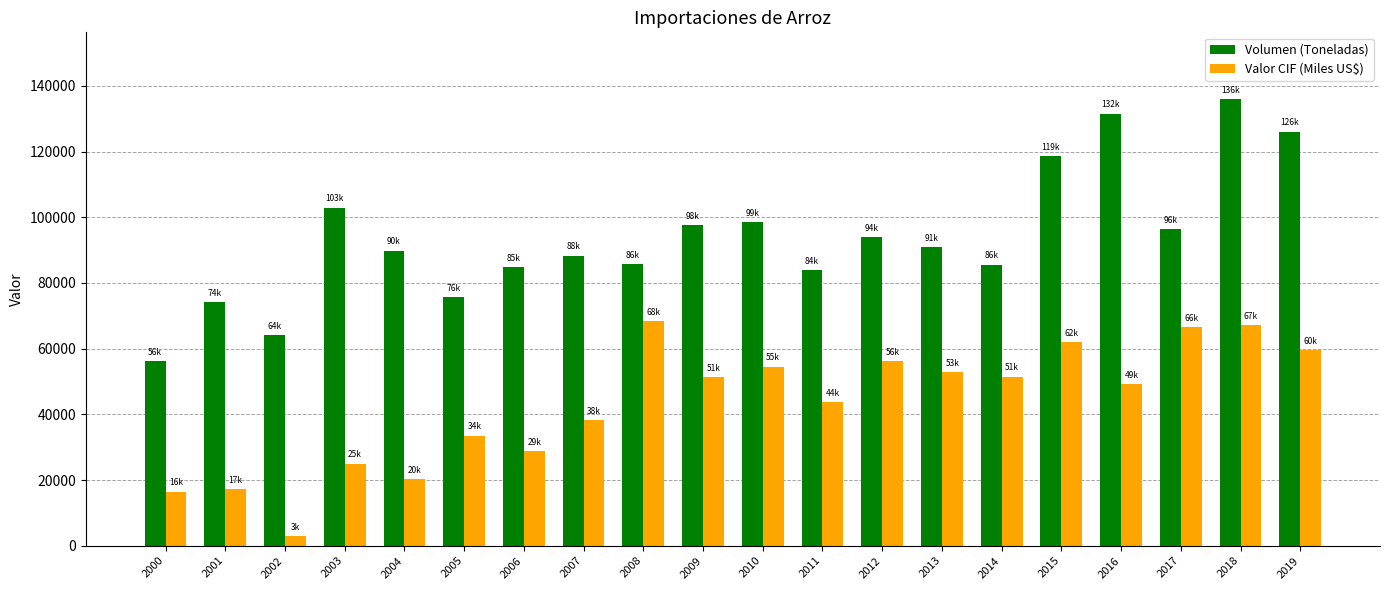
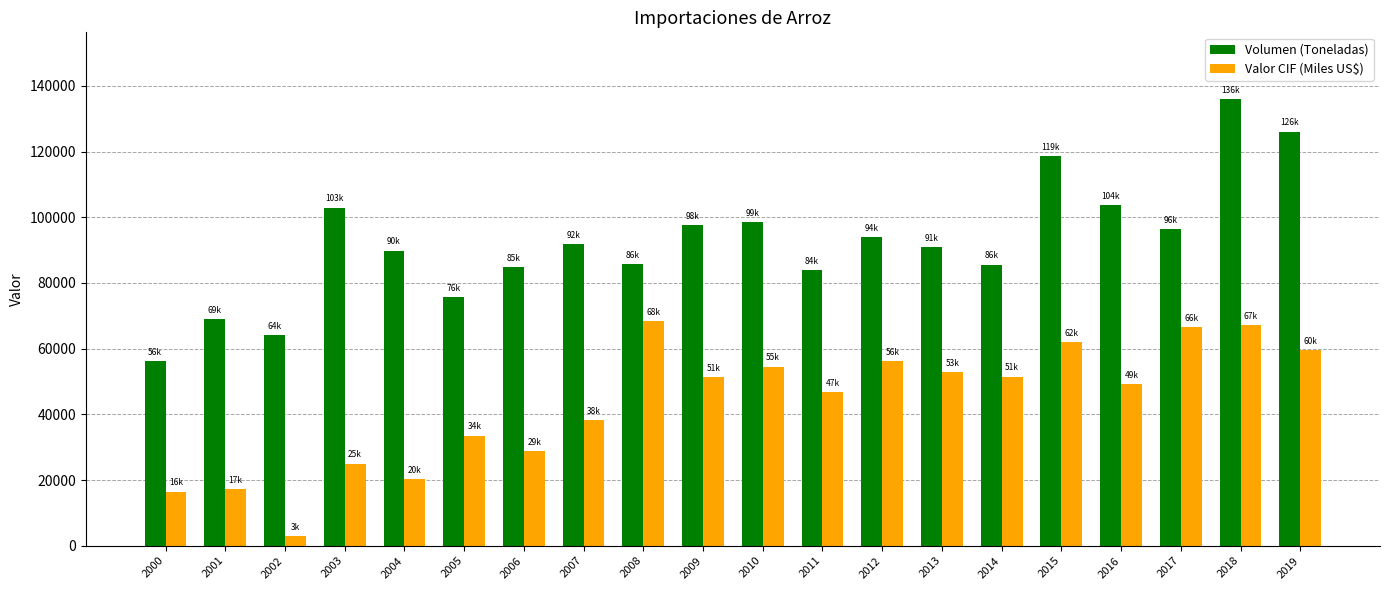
  {
    "Volumen (Toneladas)": {
      "2000": "56k",
-     "2001": "74k",
+     "2001": "69k",
      "2002": "64k",
      "2003": "103k",
      "2004": "90k",
      "2005": "76k",
      "2006": "85k",
-     "2007": "88k",
+     "2007": "92k",
      "2008": "86k",
      "2009": "98k",
      "2010": "99k",
      "2011": "84k",
      "2012": "94k",
      "2013": "91k",
      "2014": "86k",
      "2015": "119k",
-     "2016": "132k",
+     "2016": "104k",
      "2017": "96k",
      "2018": "136k",
      "2019": "126k"
    },
    "Valor CIF (Miles US$)": {
      "2000": "16k",
      "2001": "17k",
      "2002": "3k",
      "2003": "25k",
      "2004": "20k",
      "2005": "34k",
      "2006": "29k",
      "2007": "38k",
      "2008": "68k",
      "2009": "51k",
      "2010": "55k",
-     "2011": "44k",
+     "2011": "47k",
      "2012": "56k",
      "2013": "53k",
      "2014": "51k",
      "2015": "62k",
      "2016": "49k",
      "2017": "66k",
      "2018": "67k",
      "2019": "60k"
    }
  }
